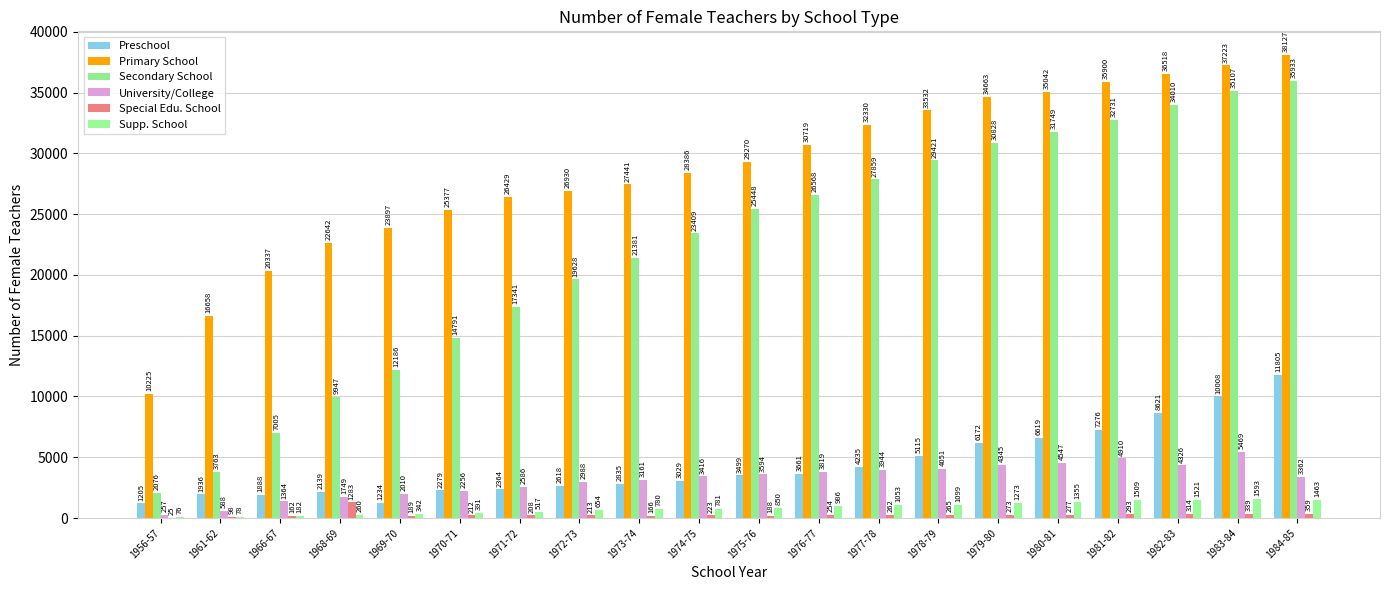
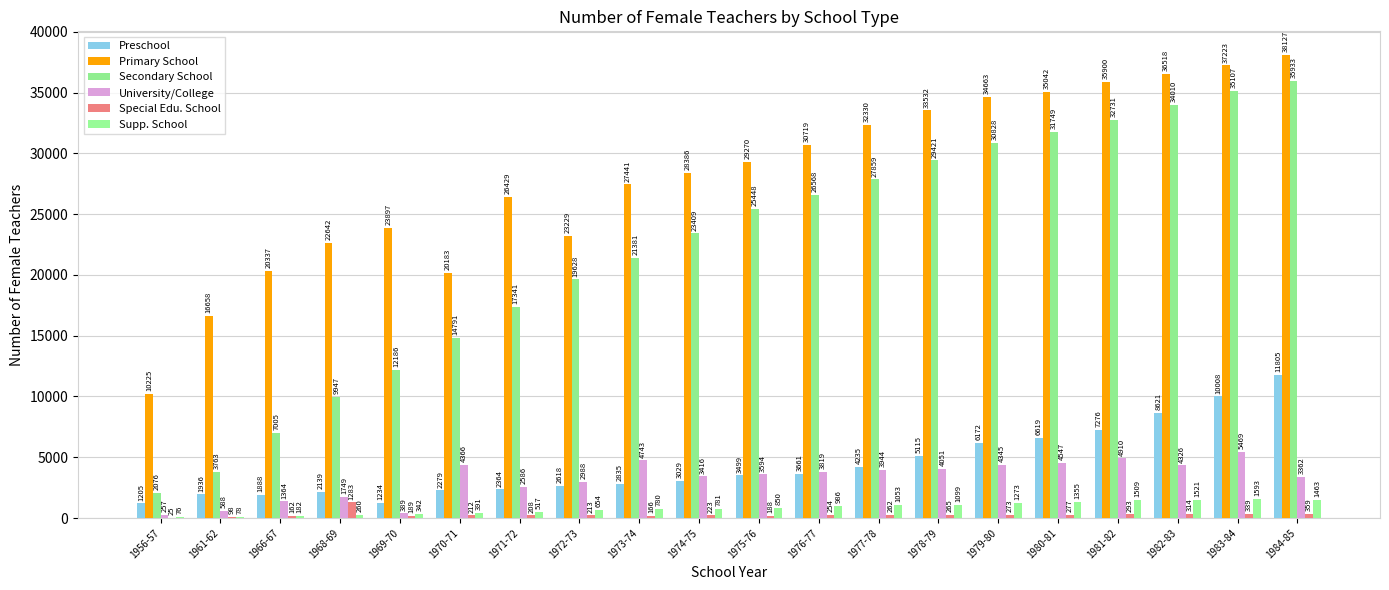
  {
    "Preschool": {
      "1956-57": 1205,
      "1961-62": 1936,
      "1966-67": 1888,
      "1968-69": 2139,
      "1969-70": 1234,
      "1970-71": 2279,
      "1971-72": 2364,
      "1972-73": 2618,
      "1973-74": 2835,
      "1974-75": 3029,
      "1975-76": 3499,
      "1976-77": 3661,
      "1977-78": 4235,
      "1978-79": 5115,
      "1979-80": 6172,
      "1980-81": 6619,
      "1981-82": 7276,
      "1982-83": 8621,
      "1983-84": 10008,
      "1984-85": 11805
    },
    "Primary School": {
      "1956-57": 10225,
      "1961-62": 16658,
      "1966-67": 20337,
      "1968-69": 22642,
      "1969-70": 23897,
-     "1970-71": 25377,
+     "1970-71": 20183,
      "1971-72": 26429,
-     "1972-73": 26930,
+     "1972-73": 23229,
      "1973-74": 27441,
      "1974-75": 28386,
      "1975-76": 29270,
      "1976-77": 30719,
      "1977-78": 32330,
      "1978-79": 33532,
      "1979-80": 34663,
      "1980-81": 35042,
      "1981-82": 35900,
      "1982-83": 36518,
      "1983-84": 37223,
      "1984-85": 38127
    },
    "University/College": {
      "1956-57": 257,
      "1961-62": 588,
      "1966-67": 1364,
      "1968-69": 1749,
-     "1969-70": 2010,
-     "1970-71": 2256,
+     "1969-70": 389,
+     "1970-71": 4366,
      "1971-72": 2586,
      "1972-73": 2988,
-     "1973-74": 3161,
+     "1973-74": 4743,
      "1974-75": 3416,
      "1975-76": 3594,
      "1976-77": 3819,
      "1977-78": 3944,
      "1978-79": 4051,
      "1979-80": 4345,
      "1980-81": 4547,
      "1981-82": 4910,
      "1982-83": 4326,
      "1983-84": 5469,
      "1984-85": 3362
    },
    "Special Edu. School": {
      "1956-57": 25,
      "1961-62": 98,
      "1966-67": 162,
      "1968-69": 1283,
      "1969-70": 189,
      "1970-71": 212,
      "1971-72": 208,
      "1972-73": 213,
      "1973-74": 166,
      "1974-75": 223,
      "1975-76": 188,
      "1976-77": 254,
      "1977-78": 262,
      "1978-79": 265,
      "1979-80": 273,
      "1980-81": 277,
      "1981-82": 293,
      "1982-83": 314,
      "1983-84": 339,
      "1984-85": 359
    }
  }
